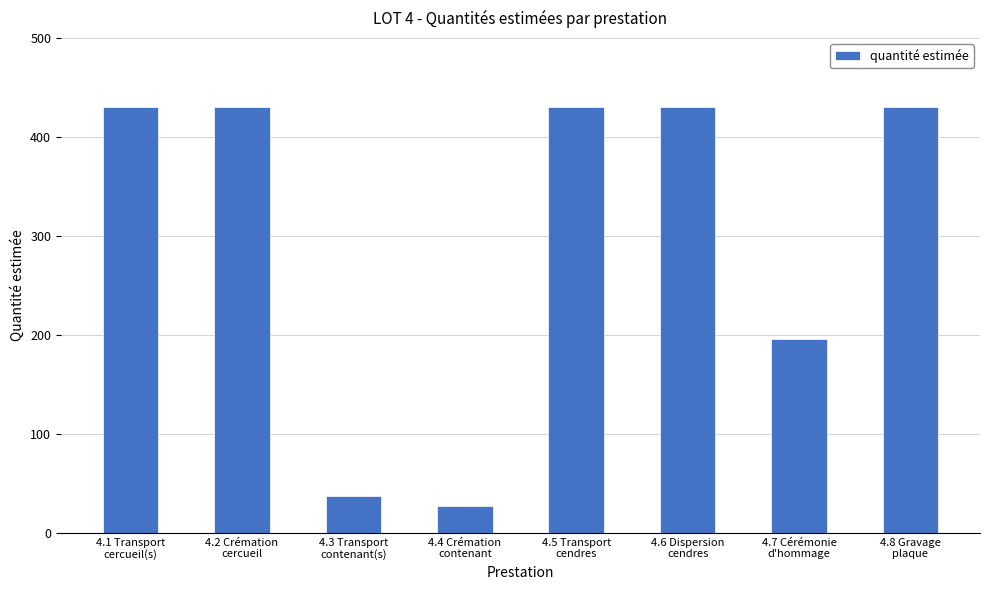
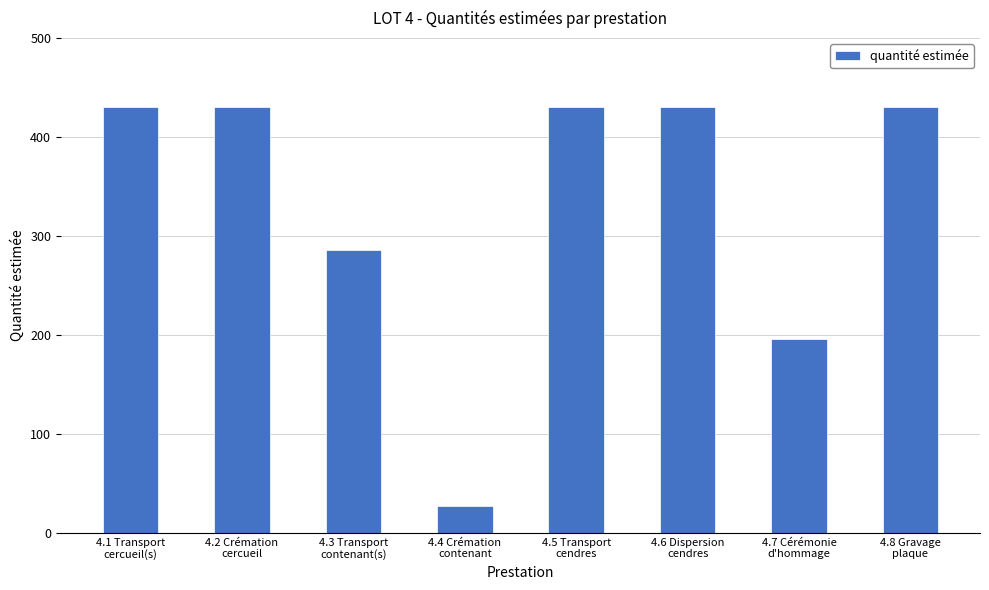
  {
    "4.1 Transport cercueil(s)": 430,
    "4.2 Crémation cercueil": 430,
-   "4.3 Transport contenant(s)": 40,
+   "4.3 Transport contenant(s)": 290,
    "4.4 Crémation contenant": 30,
    "4.5 Transport cendres": 430,
    "4.6 Dispersion cendres": 430,
    "4.7 Cérémonie d'hommage": 200,
    "4.8 Gravage plaque": 430
  }
